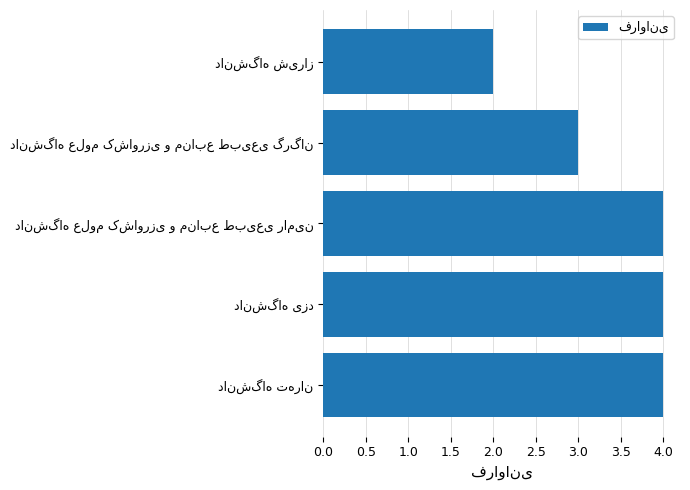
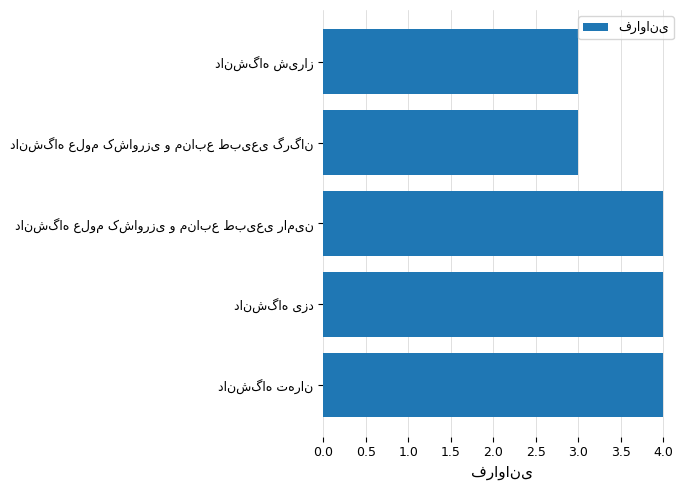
  {
-   "دانشگاه شیراز": 2,
+   "دانشگاه شیراز": 3,
    "دانشگاه علوم کشاورزی و منابع طبیعی گرگان": 3,
    "دانشگاه علوم کشاورزی و منابع طبیعی رامین": 4,
    "دانشگاه یزد": 4,
    "دانشگاه تهران": 4
  }
